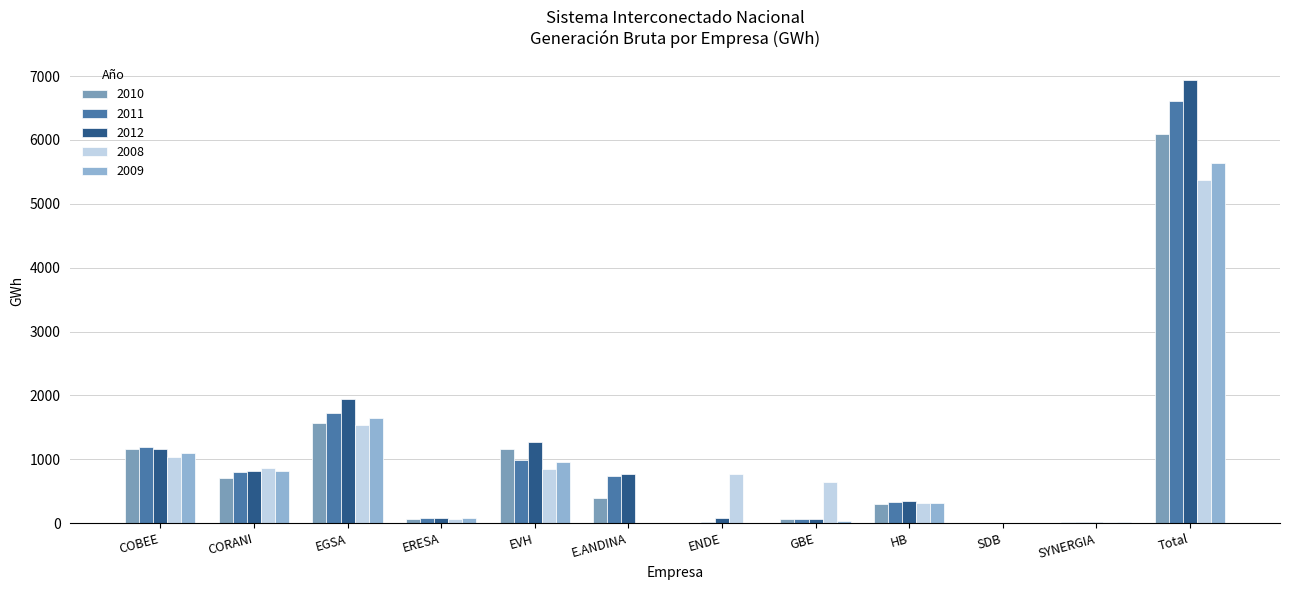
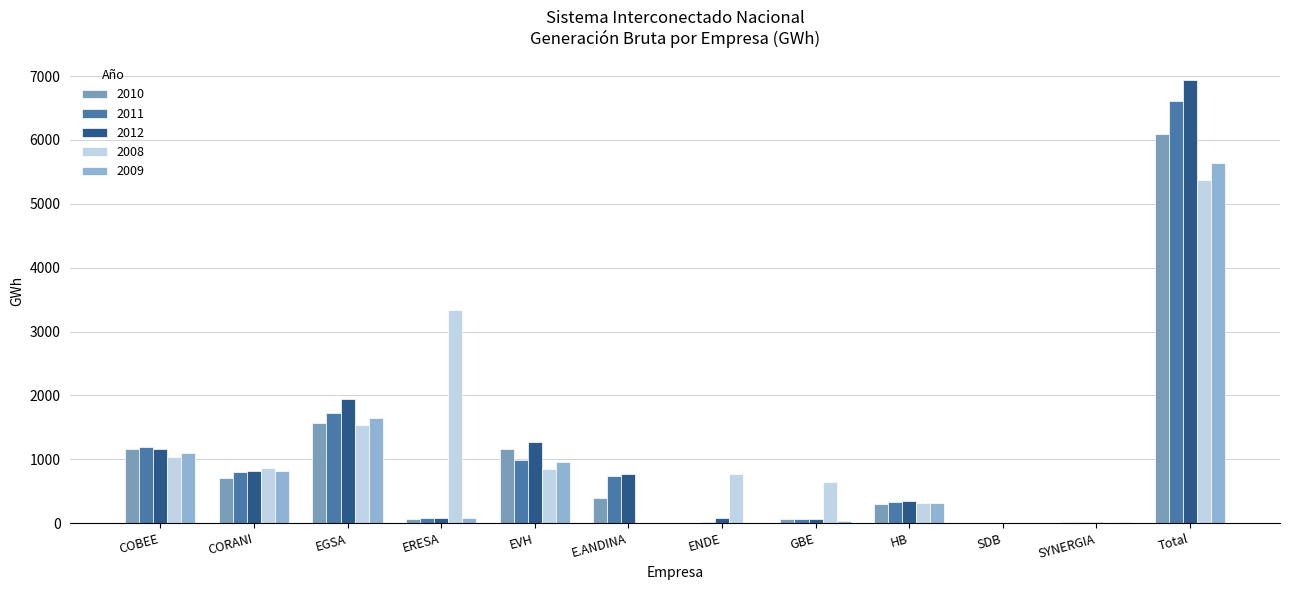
  {
    "2008": {
      "COBEE": 1000,
      "CORANI": 900,
      "EGSA": 1500,
-     "ERESA": 100,
+     "ERESA": 3300,
      "EVH": 800,
      "E.ANDINA": 0,
      "ENDE": 800,
      "GBE": 600,
      "HB": 300,
      "Total": 5400
    }
  }
